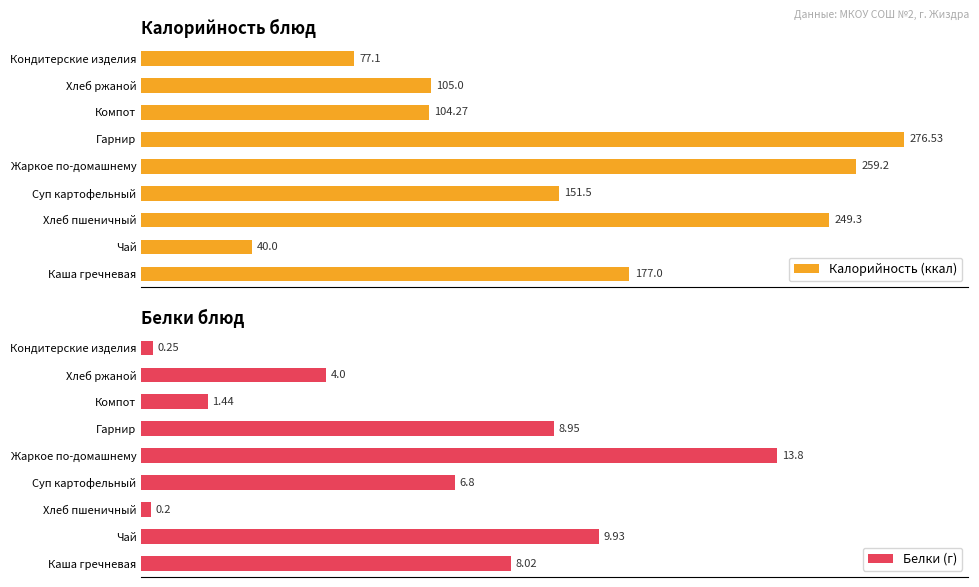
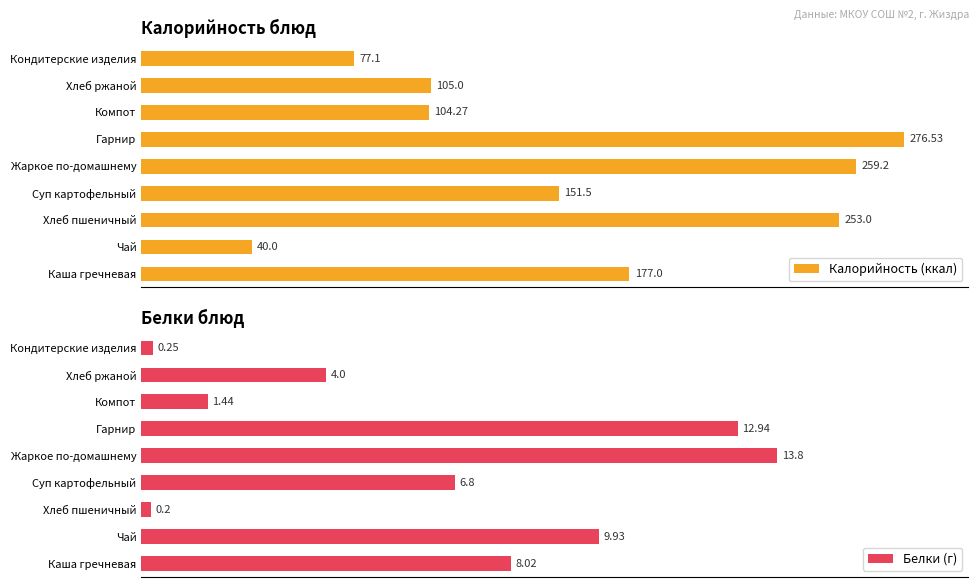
  {
    "Калорийность блюд": {
      "Кондитерские изделия": 77.1,
      "Хлеб ржаной": 105.0,
      "Компот": 104.27,
      "Гарнир": 276.53,
      "Жаркое по-домашнему": 259.2,
      "Суп картофельный": 151.5,
-     "Хлеб пшеничный": 249.3,
+     "Хлеб пшеничный": 253.0,
      "Чай": 40.0,
      "Каша гречневая": 177.0
    },
    "Белки блюд": {
      "Кондитерские изделия": 0.25,
      "Хлеб ржаной": 4.0,
      "Компот": 1.44,
-     "Гарнир": 8.95,
+     "Гарнир": 12.94,
      "Жаркое по-домашнему": 13.8,
      "Суп картофельный": 6.8,
      "Хлеб пшеничный": 0.2,
      "Чай": 9.93,
      "Каша гречневая": 8.02
    }
  }
